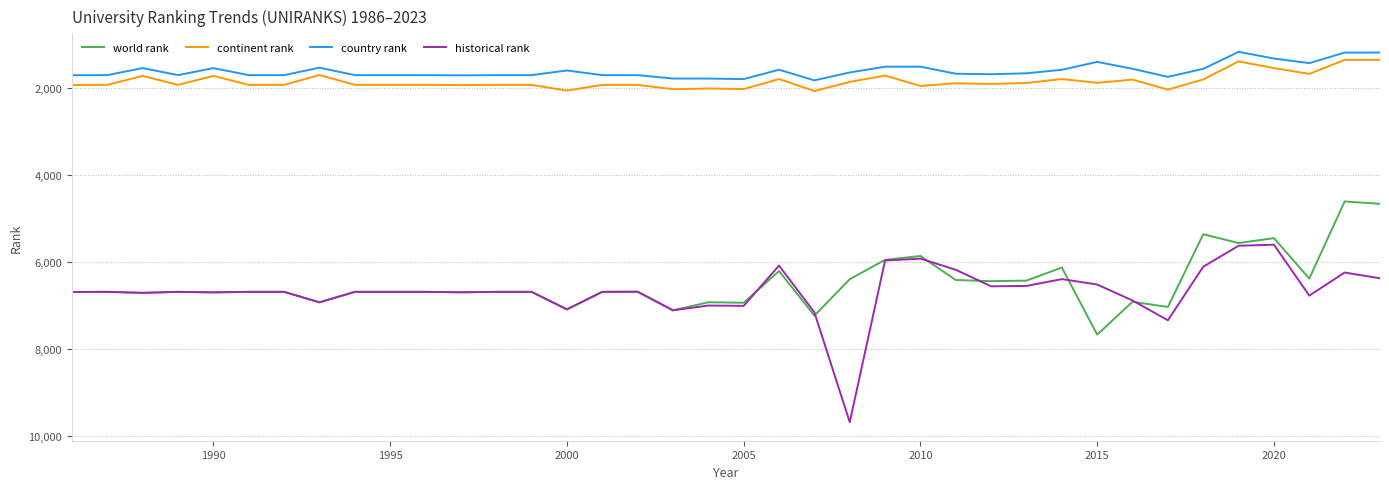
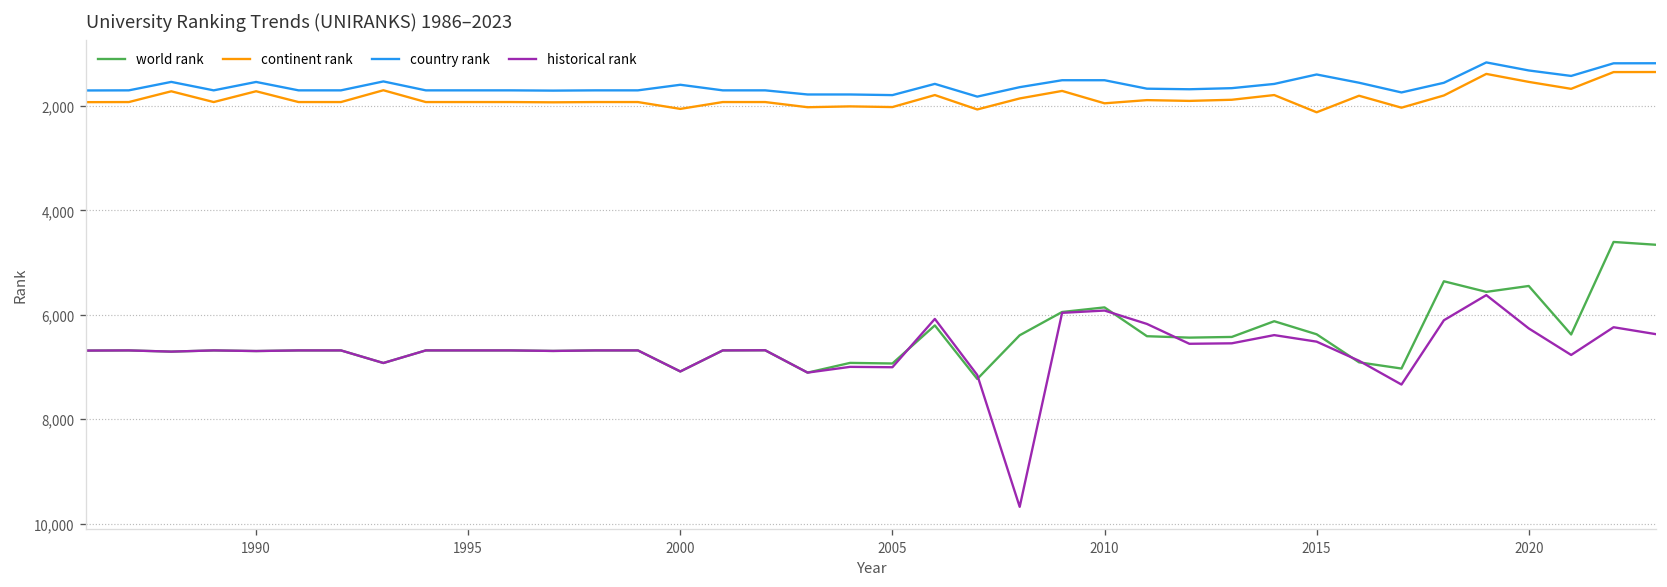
  {
    "world rank": {
      "2005": "6,900",
      "2010": "5,900",
-     "2015": "7,700",
+     "2015": "6,400",
      "2020": "5,400"
    },
    "continent rank": {
      "1990": "1,700",
      "1995": "1,900",
      "2000": "2,100",
      "2005": "2,000",
      "2010": "2,000",
-     "2015": "1,900",
+     "2015": "2,100",
      "2020": "1,500"
    },
    "country rank": {
      "1990": "1,500",
      "1995": "1,700",
      "2000": "1,600",
      "2005": "1,800",
      "2010": "1,500",
      "2015": "1,400",
      "2020": "1,300"
    },
    "historical rank": {
      "2005": "7,000",
      "2010": "5,900",
      "2015": "6,500",
-     "2020": "5,600"
+     "2020": "6,300"
    }
  }
